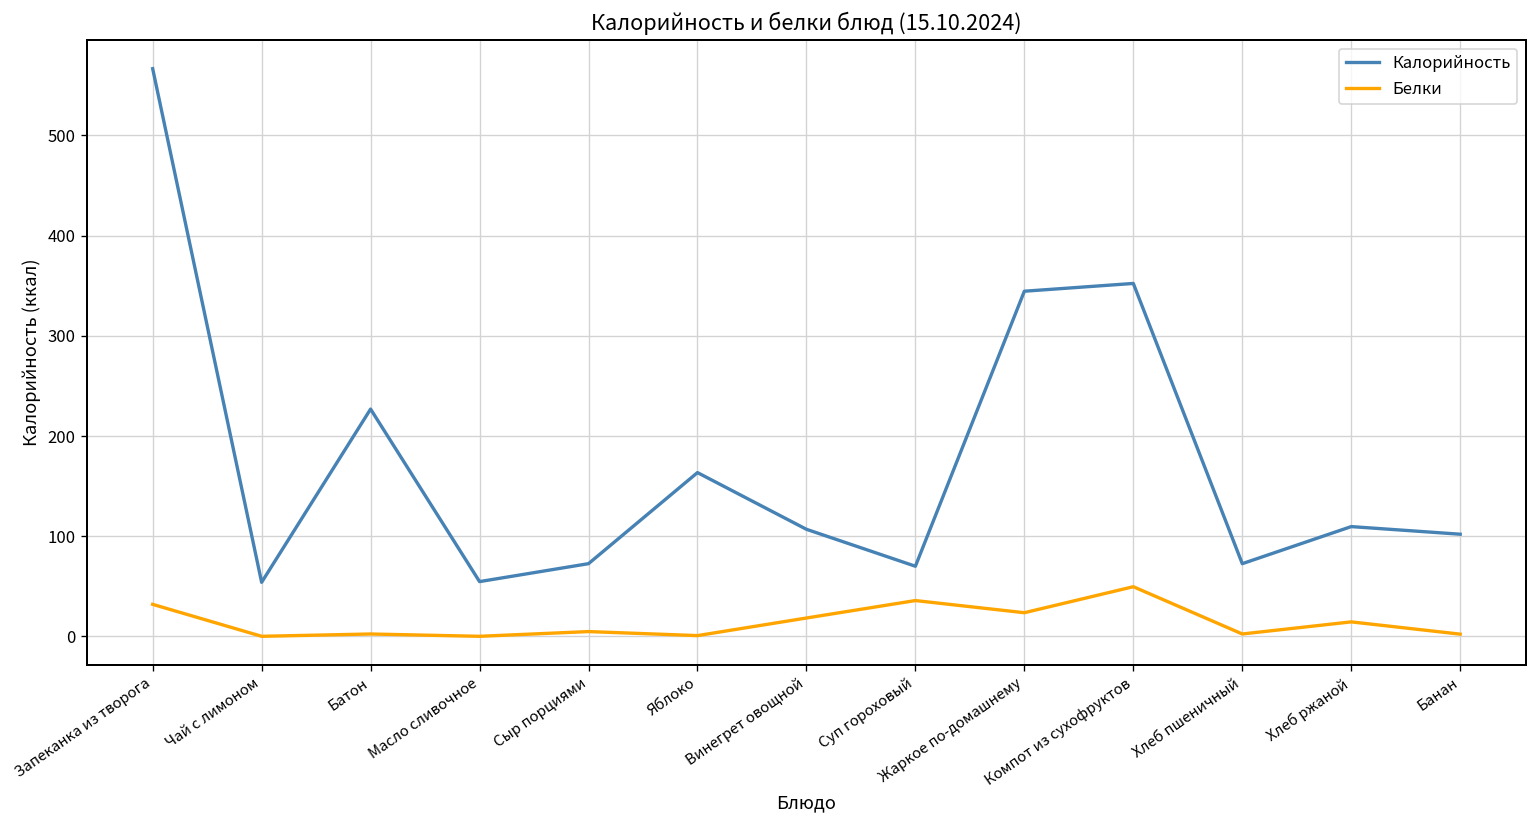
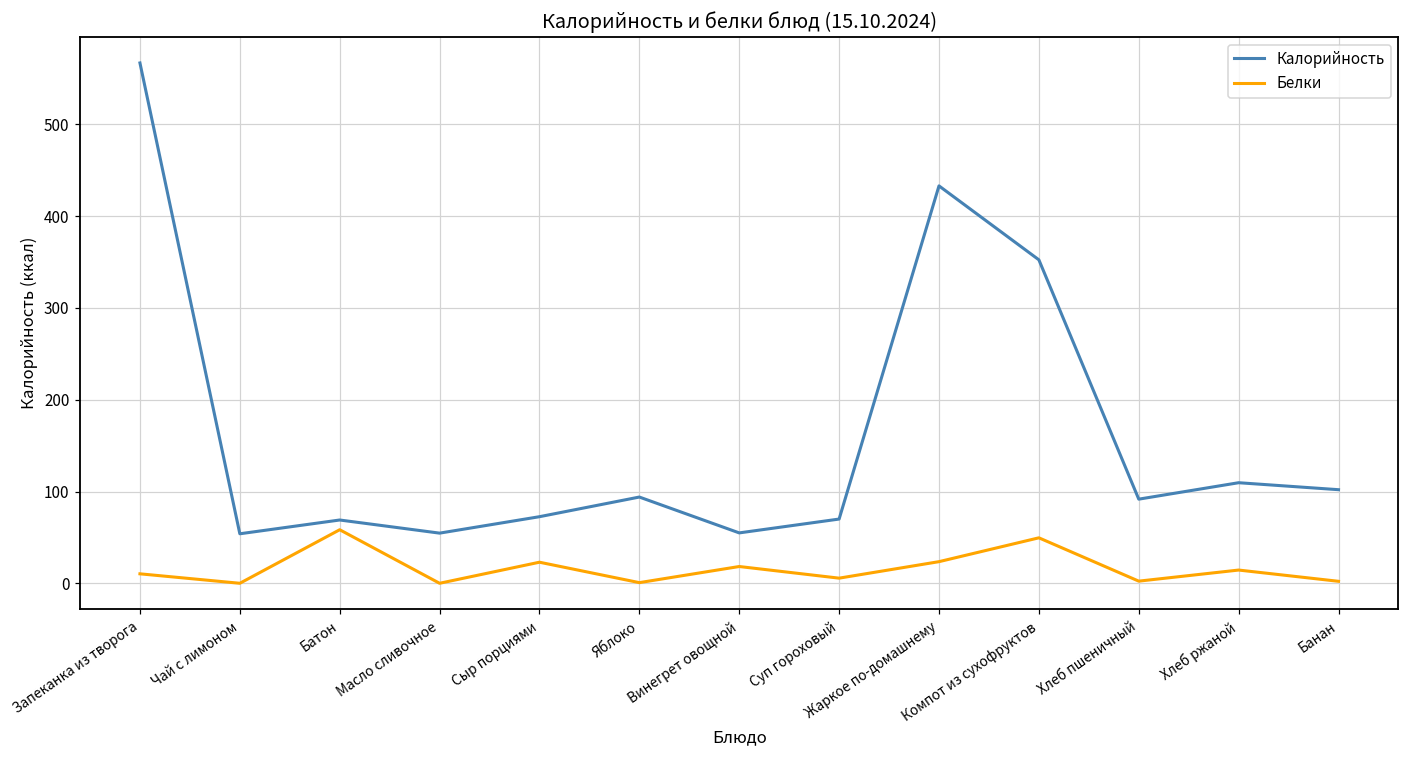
  {
    "Калорийность": {
      "Запеканка из творога": 570,
      "Чай с лимоном": 50,
-     "Батон": 230,
+     "Батон": 70,
      "Масло сливочное": 50,
      "Сыр порциями": 70,
-     "Яблоко": 160,
-     "Винегрет овощной": 110,
+     "Яблоко": 90,
+     "Винегрет овощной": 50,
      "Суп гороховый": 70,
-     "Жаркое по-домашнему": 340,
+     "Жаркое по-домашнему": 430,
      "Компот из сухофруктов": 350,
-     "Хлеб пшеничный": 70,
+     "Хлеб пшеничный": 90,
      "Хлеб ржаной": 110,
      "Банан": 100
    },
    "Белки": {
-     "Запеканка из творога": 30,
+     "Запеканка из творога": 10,
      "Чай с лимоном": 0,
-     "Батон": 0,
+     "Батон": 60,
      "Масло сливочное": 0,
-     "Сыр порциями": 0,
+     "Сыр порциями": 20,
      "Яблоко": 0,
      "Винегрет овощной": 20,
-     "Суп гороховый": 40,
+     "Суп гороховый": 10,
      "Жаркое по-домашнему": 20,
      "Компот из сухофруктов": 50,
      "Хлеб пшеничный": 0,
      "Хлеб ржаной": 10,
      "Банан": 0
    }
  }
